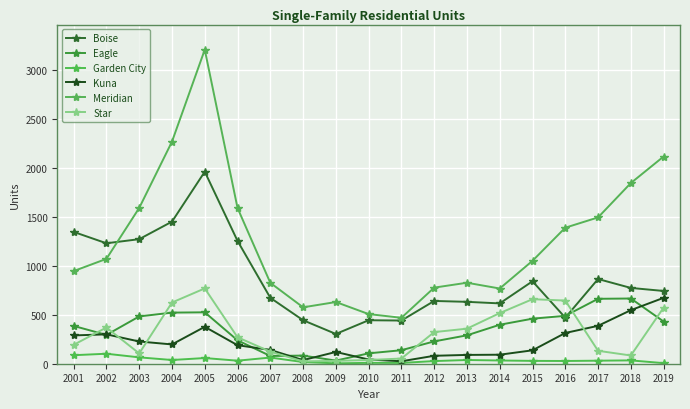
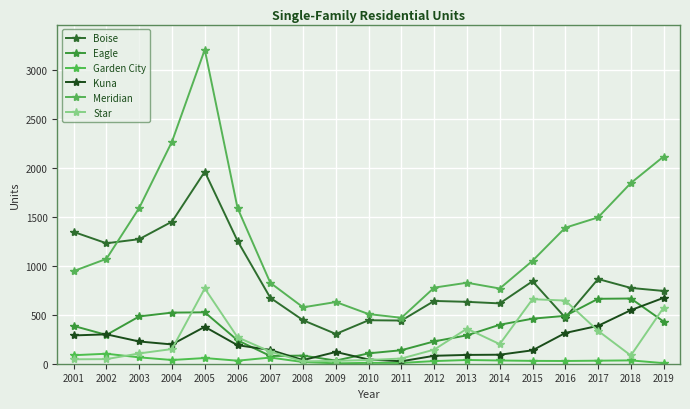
  {
    "Star": {
-     "2001": 200,
-     "2002": 400,
+     "2001": 0,
+     "2002": 0,
      "2003": 100,
-     "2004": 600,
+     "2004": 200,
      "2005": 800,
      "2006": 300,
      "2011": 100,
-     "2012": 300,
+     "2012": 100,
      "2013": 400,
-     "2014": 500,
+     "2014": 200,
      "2015": 700,
      "2016": 600,
-     "2017": 100,
+     "2017": 300,
      "2018": 100,
      "2019": 600
    }
  }
